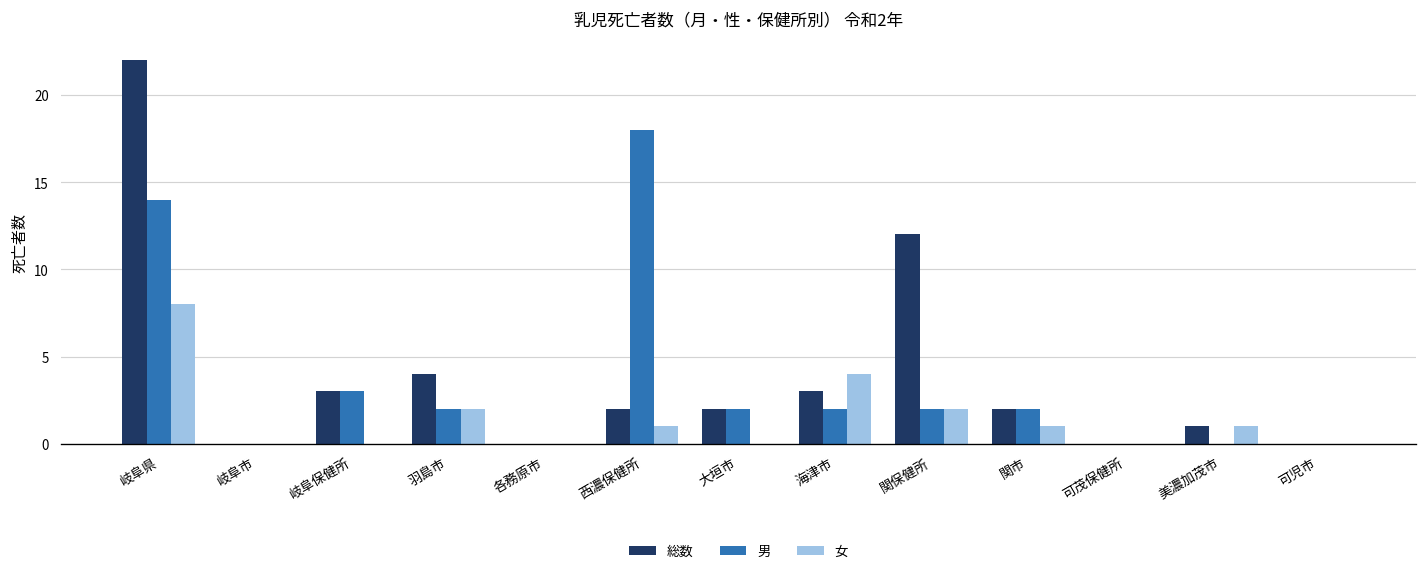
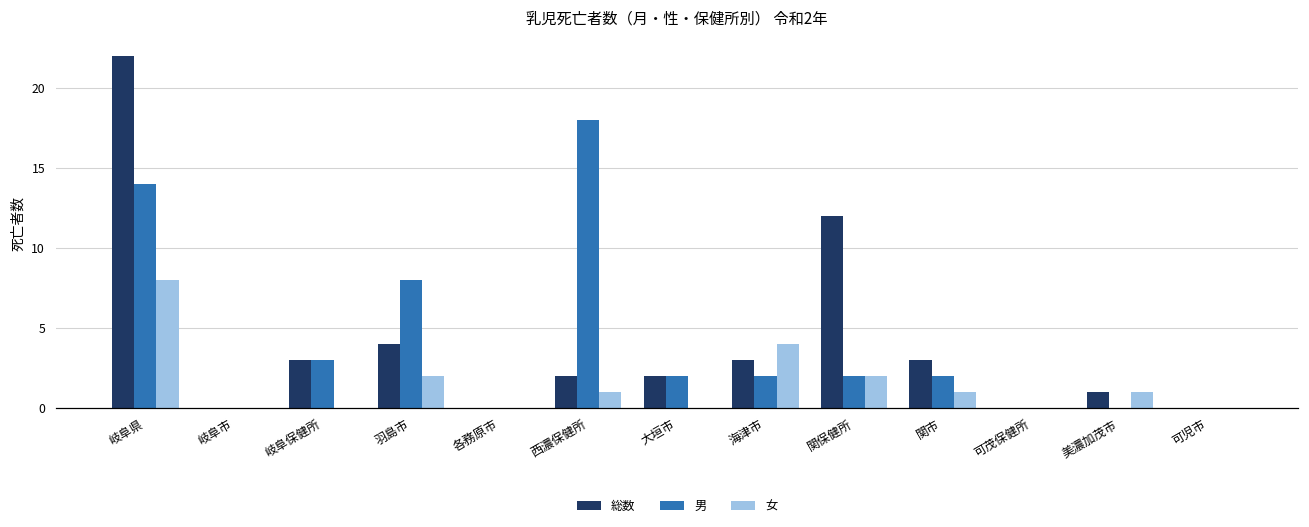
  {
    "総数": {
      "岐阜県": 22,
      "岐阜市": 0,
      "岐阜保健所": 3,
      "羽島市": 4,
      "各務原市": 0,
      "西濃保健所": 2,
      "大垣市": 2,
      "海津市": 3,
      "関保健所": 12,
-     "関市": 2,
+     "関市": 3,
      "可茂保健所": 0,
      "美濃加茂市": 1,
      "可児市": 0
    },
    "男": {
      "岐阜県": 14,
      "岐阜市": 0,
      "岐阜保健所": 3,
-     "羽島市": 2,
+     "羽島市": 8,
      "各務原市": 0,
      "西濃保健所": 18,
      "大垣市": 2,
      "海津市": 2,
      "関保健所": 2,
      "関市": 2,
      "可茂保健所": 0,
      "美濃加茂市": 0,
      "可児市": 0
    },
    "女": {
      "岐阜県": 8,
      "岐阜市": 0,
      "岐阜保健所": 0,
      "羽島市": 2,
      "各務原市": 0,
      "西濃保健所": 1,
      "大垣市": 0,
      "海津市": 4,
      "関保健所": 2,
      "関市": 1,
      "可茂保健所": 0,
      "美濃加茂市": 1,
      "可児市": 0
    }
  }
